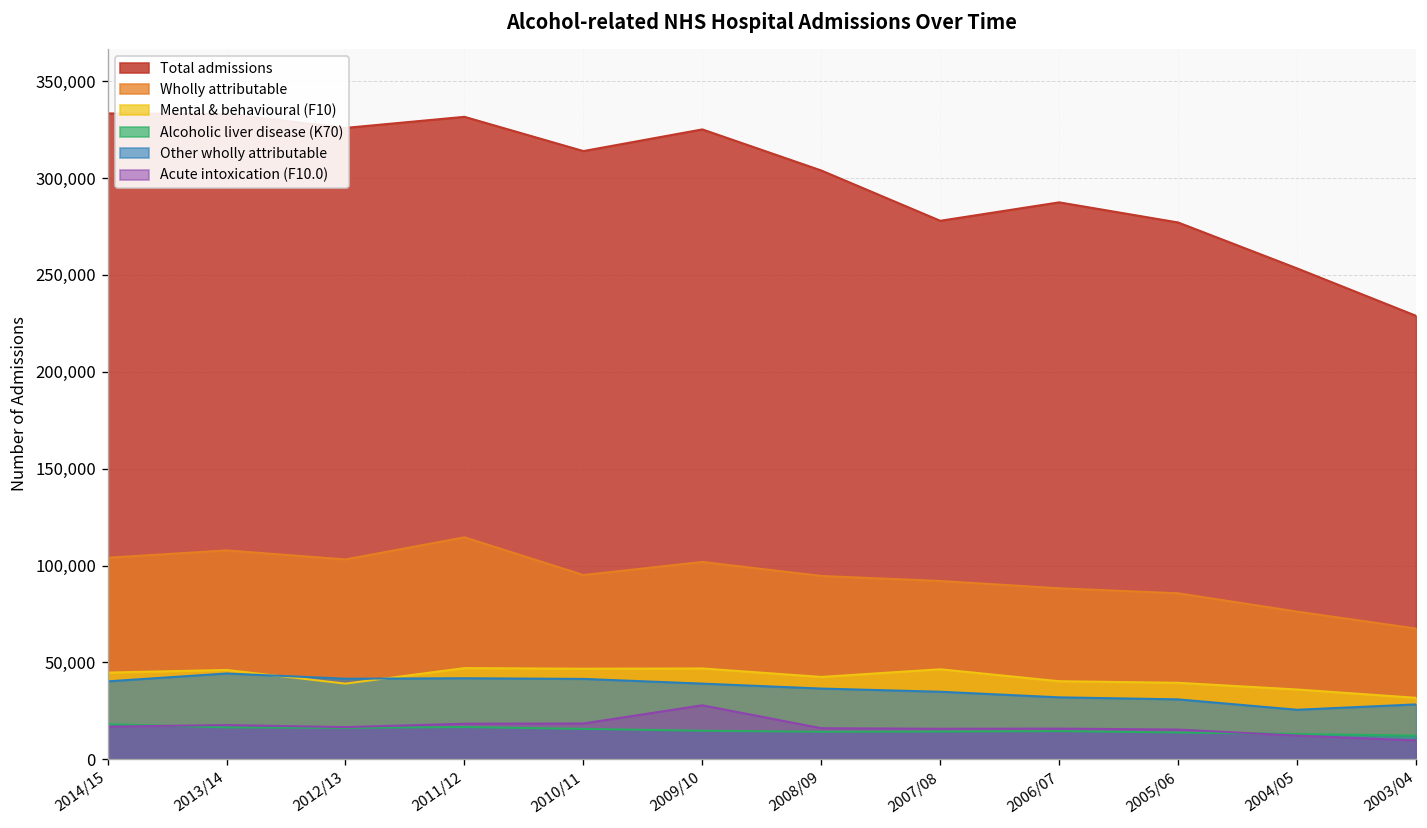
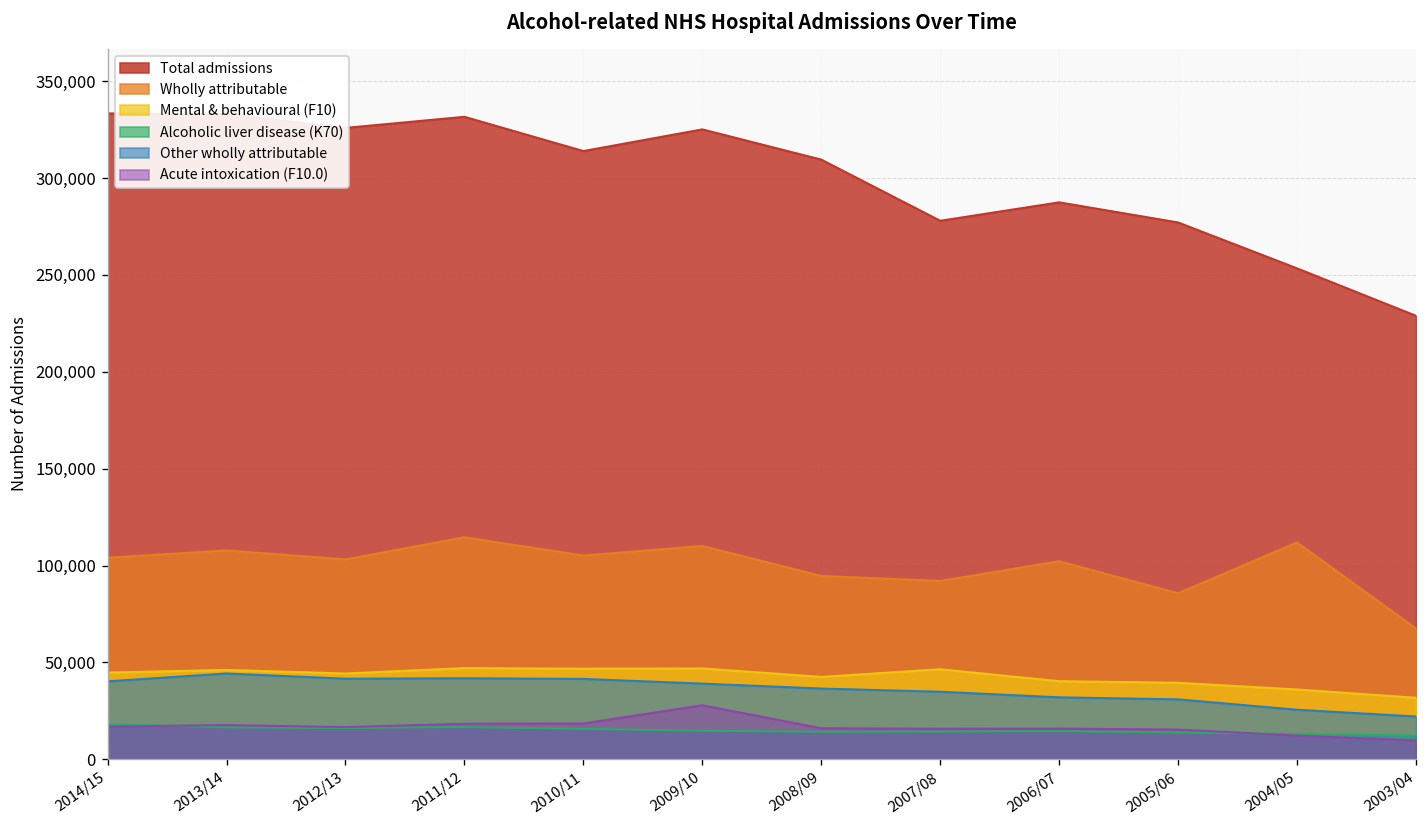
  {
    "Total admissions": {
      "2014/15": "333,000",
      "2011/12": "332,000",
      "2010/11": "314,000",
      "2009/10": "325,000",
-     "2008/09": "304,000",
+     "2008/09": "309,000",
      "2007/08": "278,000",
      "2006/07": "287,000",
      "2005/06": "277,000",
      "2004/05": "253,000",
      "2003/04": "229,000"
    },
    "Wholly attributable": {
      "2014/15": "104,000",
      "2013/14": "108,000",
      "2012/13": "103,000",
      "2011/12": "115,000",
-     "2010/11": "95,000",
-     "2009/10": "102,000",
+     "2010/11": "105,000",
+     "2009/10": "110,000",
      "2008/09": "95,000",
      "2007/08": "92,000",
-     "2006/07": "88,000",
+     "2006/07": "102,000",
      "2005/06": "86,000",
-     "2004/05": "76,000",
+     "2004/05": "112,000",
      "2003/04": "67,000"
    },
    "Mental & behavioural (F10)": {
      "2014/15": "45,000",
      "2013/14": "46,000",
-     "2012/13": "39,000",
+     "2012/13": "44,000",
      "2011/12": "47,000",
      "2010/11": "47,000",
      "2009/10": "47,000",
      "2008/09": "43,000",
      "2007/08": "46,000",
      "2006/07": "40,000",
      "2005/06": "40,000",
      "2004/05": "36,000",
      "2003/04": "32,000"
    },
    "Alcoholic liver disease (K70)": {
      "2011/12": "17,000",
      "2010/11": "16,000",
      "2009/10": "15,000",
      "2008/09": "14,000",
      "2003/04": "12,000"
    },
    "Other wholly attributable": {
      "2014/15": "40,000",
      "2013/14": "44,000",
      "2012/13": "42,000",
      "2011/12": "42,000",
      "2010/11": "42,000",
      "2009/10": "39,000",
      "2008/09": "37,000",
      "2007/08": "35,000",
      "2006/07": "32,000",
      "2005/06": "31,000",
      "2004/05": "26,000",
-     "2003/04": "28,000"
+     "2003/04": "22,000"
    },
    "Acute intoxication (F10.0)": {
      "2011/12": "18,000",
      "2010/11": "18,000",
      "2009/10": "28,000",
      "2008/09": "16,000",
      "2003/04": "10,000"
    }
  }
